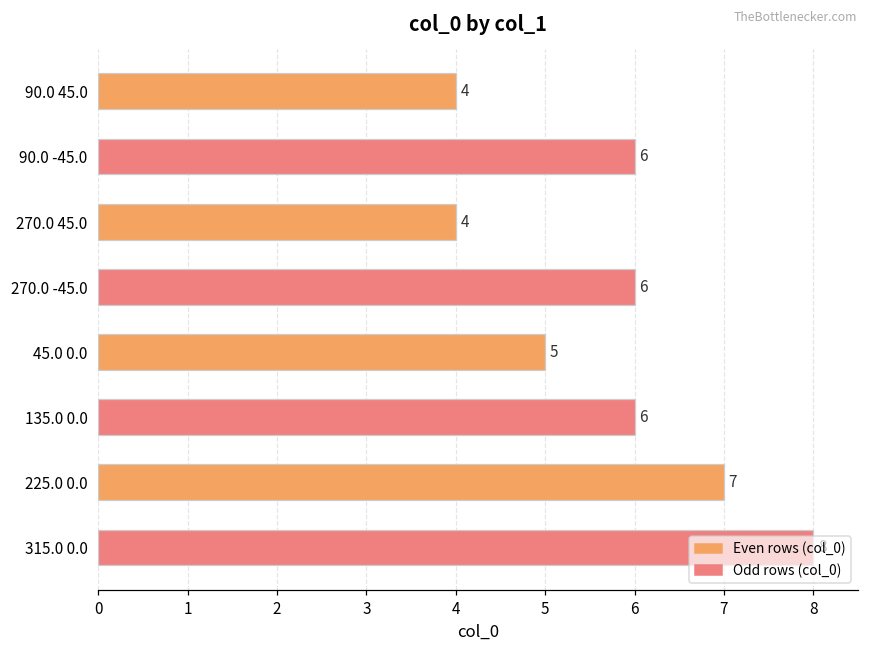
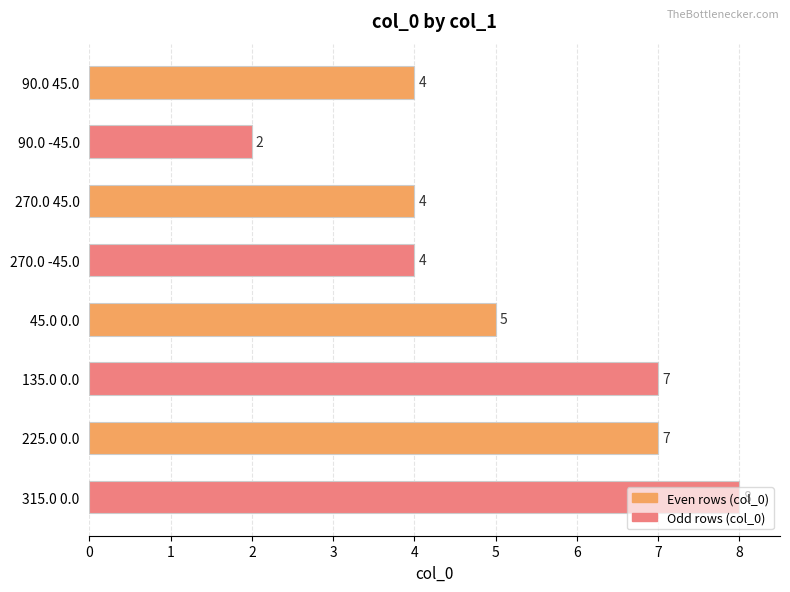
  {
    "90.0 45.0": 4,
-   "90.0 -45.0": 6,
+   "90.0 -45.0": 2,
    "270.0 45.0": 4,
-   "270.0 -45.0": 6,
+   "270.0 -45.0": 4,
    "45.0 0.0": 5,
-   "135.0 0.0": 6,
+   "135.0 0.0": 7,
    "225.0 0.0": 7
  }
